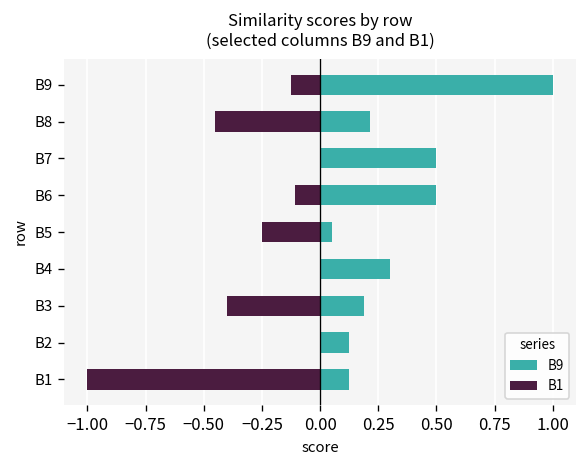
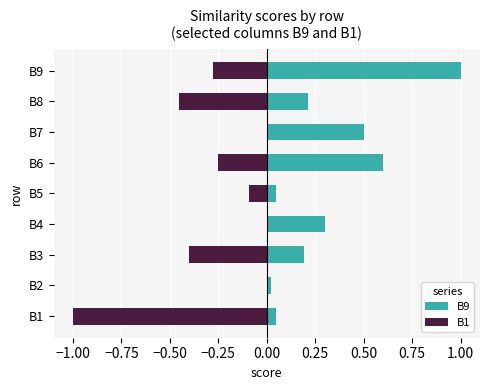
  {
    "B9": {
      "B9": 1.00,
      "B8": 0.21,
      "B7": 0.50,
-     "B6": 0.5,
+     "B6": 0.6,
      "B5": 0.05,
      "B4": 0.30,
      "B3": 0.19,
-     "B2": 0.13,
-     "B1": 0.13
+     "B2": 0.02,
+     "B1": 0.05
    },
    "B1": {
-     "B9": -0.13,
+     "B9": -0.28,
      "B8": -0.45,
      "B7": 0.00,
-     "B6": -0.11,
-     "B5": -0.25,
+     "B6": -0.25,
+     "B5": -0.09,
      "B4": 0.00,
      "B3": -0.40,
      "B2": 0.00,
      "B1": -1.00
    }
  }
